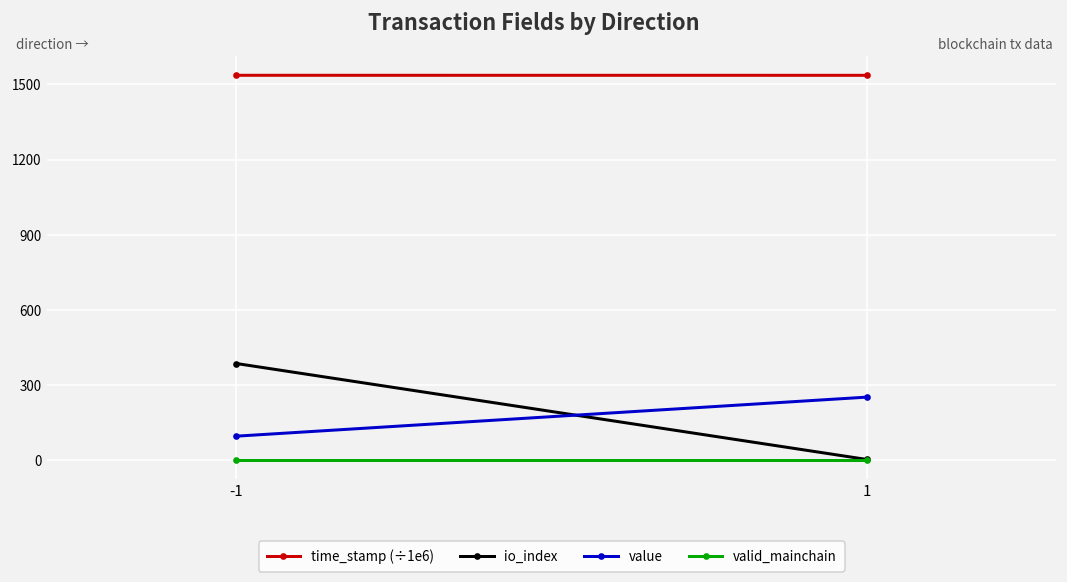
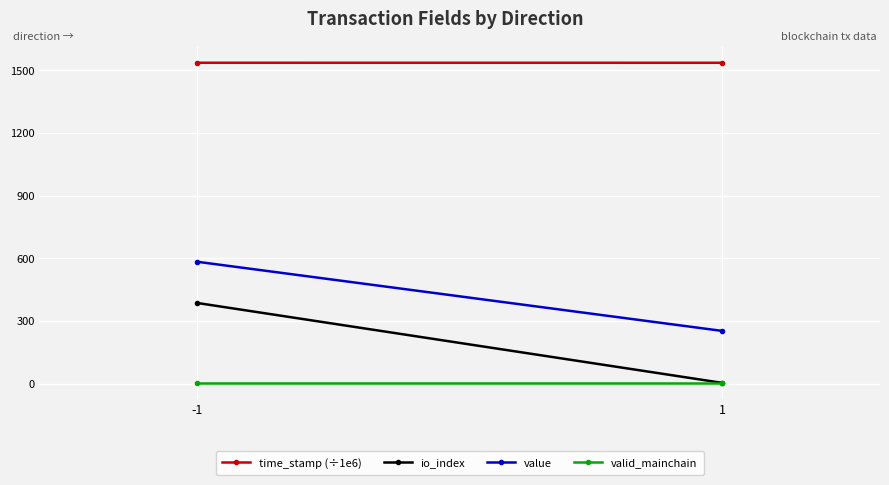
  {
    "time_stamp (÷1e6)": {
      "-1": 1540,
      "1": 1540
    },
    "io_index": {
      "-1": 390
    },
    "value": {
-     "-1": 100,
+     "-1": 580,
      "1": 250
    },
    "valid_mainchain": {
      "-1": 0
    }
  }
